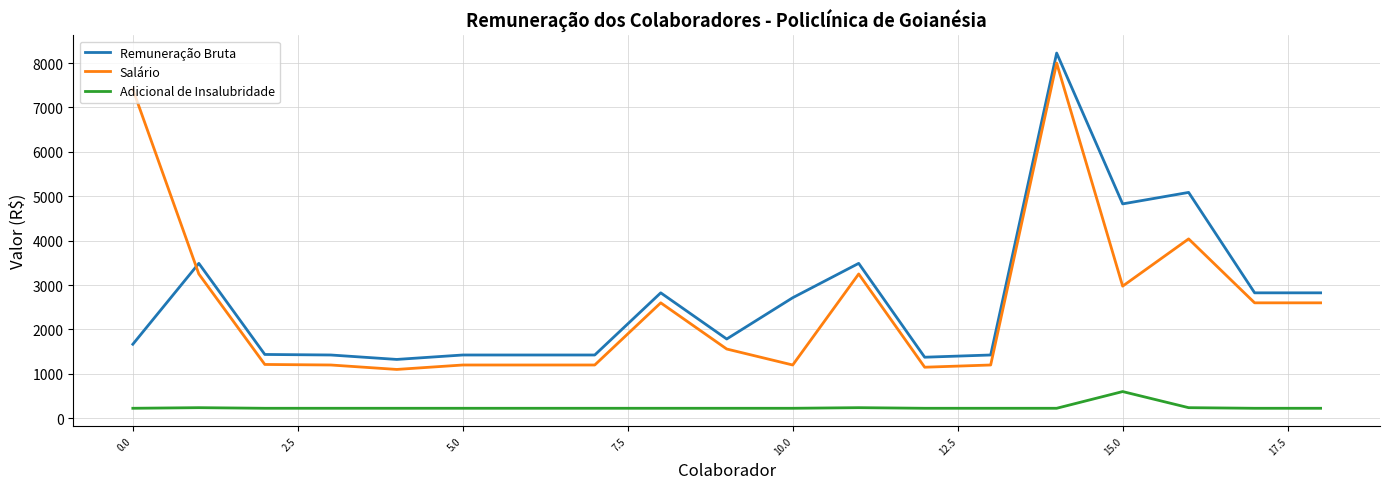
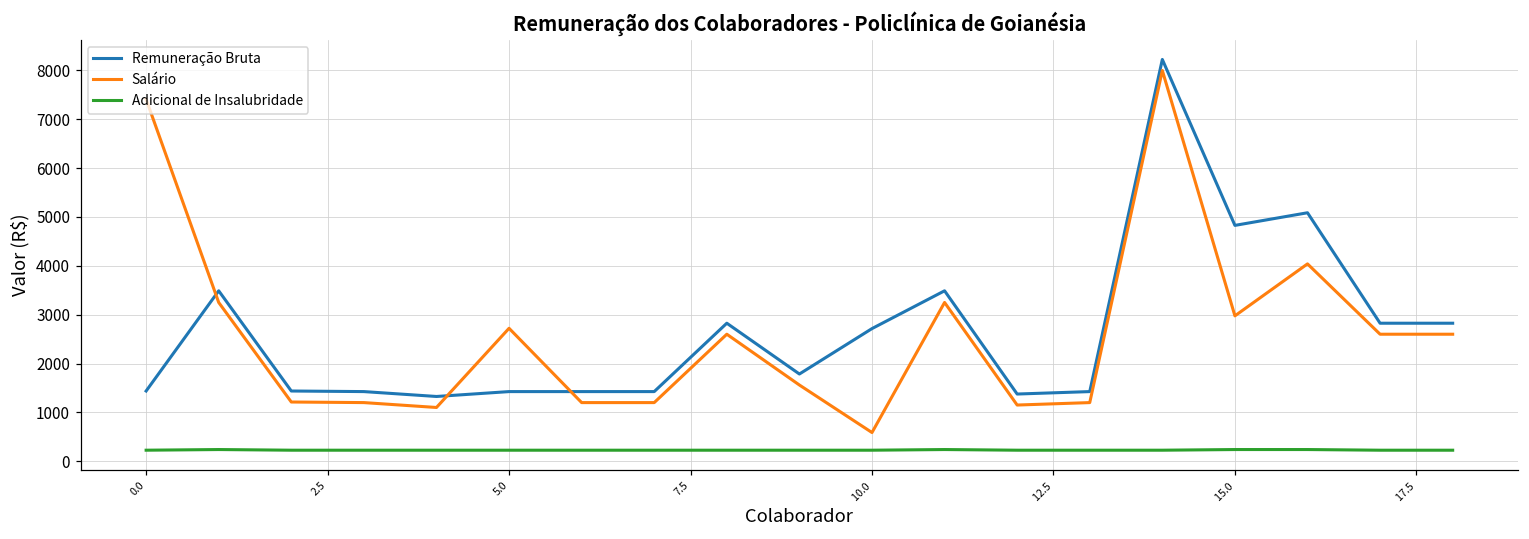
  {
    "Remuneração Bruta": {
-     "0.0": 1700,
+     "0.0": 1400,
      "5.0": 1400,
      "10.0": 2700,
      "15.0": 4800
    },
    "Salário": {
-     "5.0": 1200,
-     "10.0": 1200,
+     "5.0": 2700,
+     "10.0": 600,
      "15.0": 3000
    },
    "Adicional de Insalubridade": {
      "0.0": 200,
      "5.0": 200,
      "10.0": 200,
-     "15.0": 600
+     "15.0": 200
    }
  }
